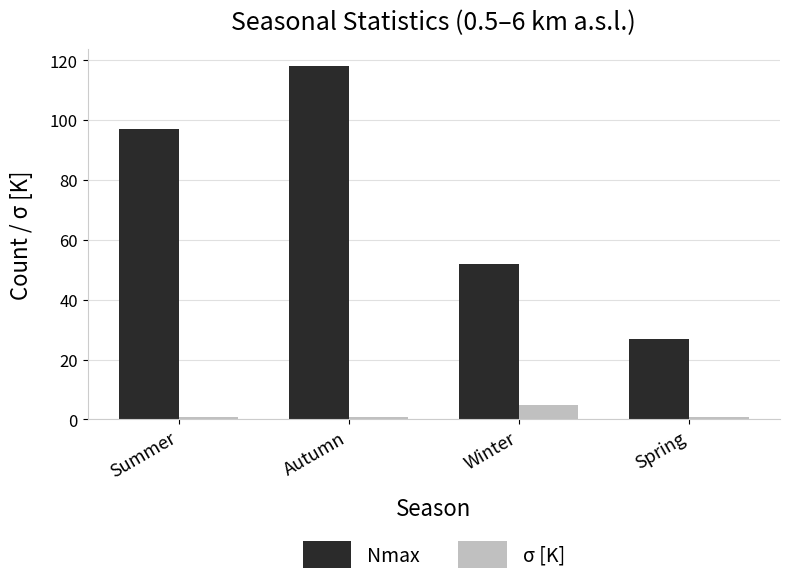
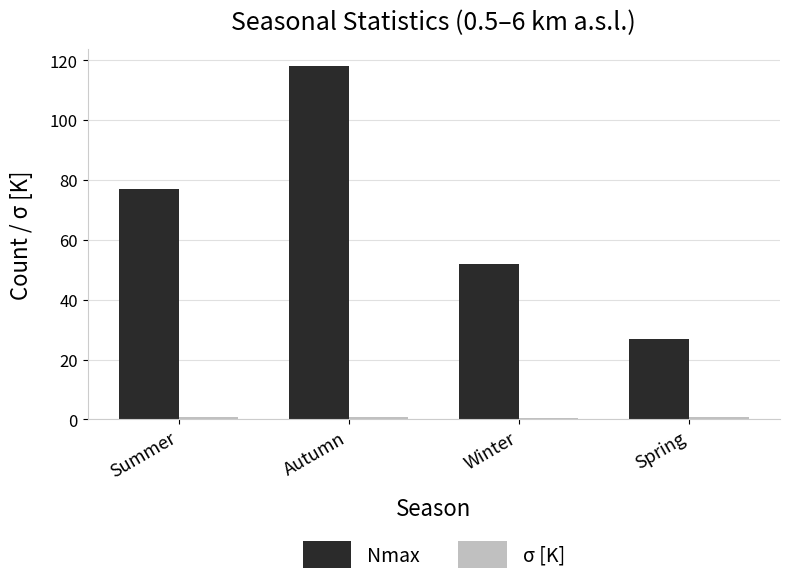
  {
    "Nmax": {
-     "Summer": 97,
+     "Summer": 77,
      "Autumn": 118,
      "Winter": 52,
      "Spring": 27
    },
    "σ [K]": {
-     "Winter": 5
+     "Winter": 1
    }
  }
